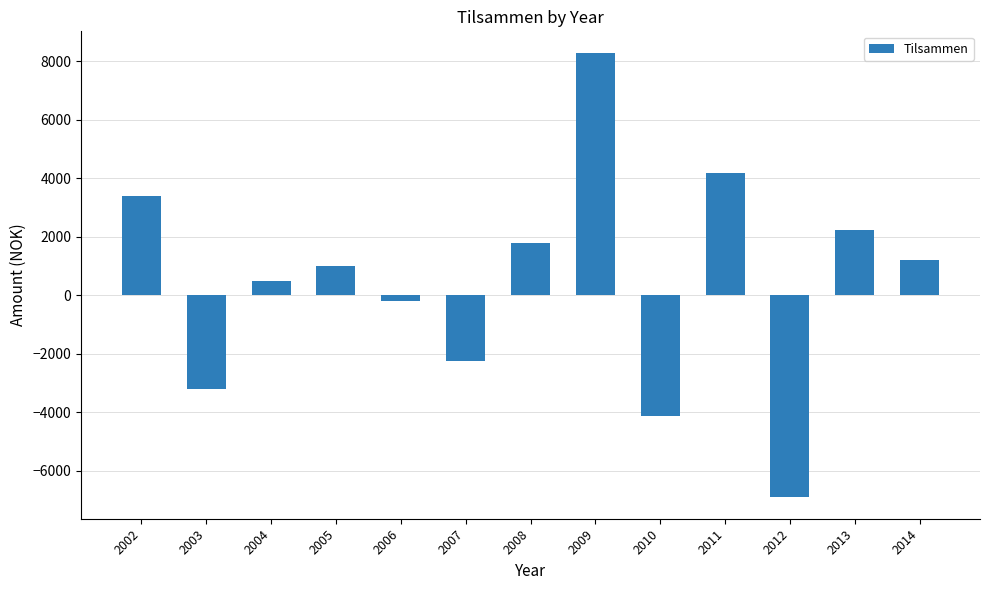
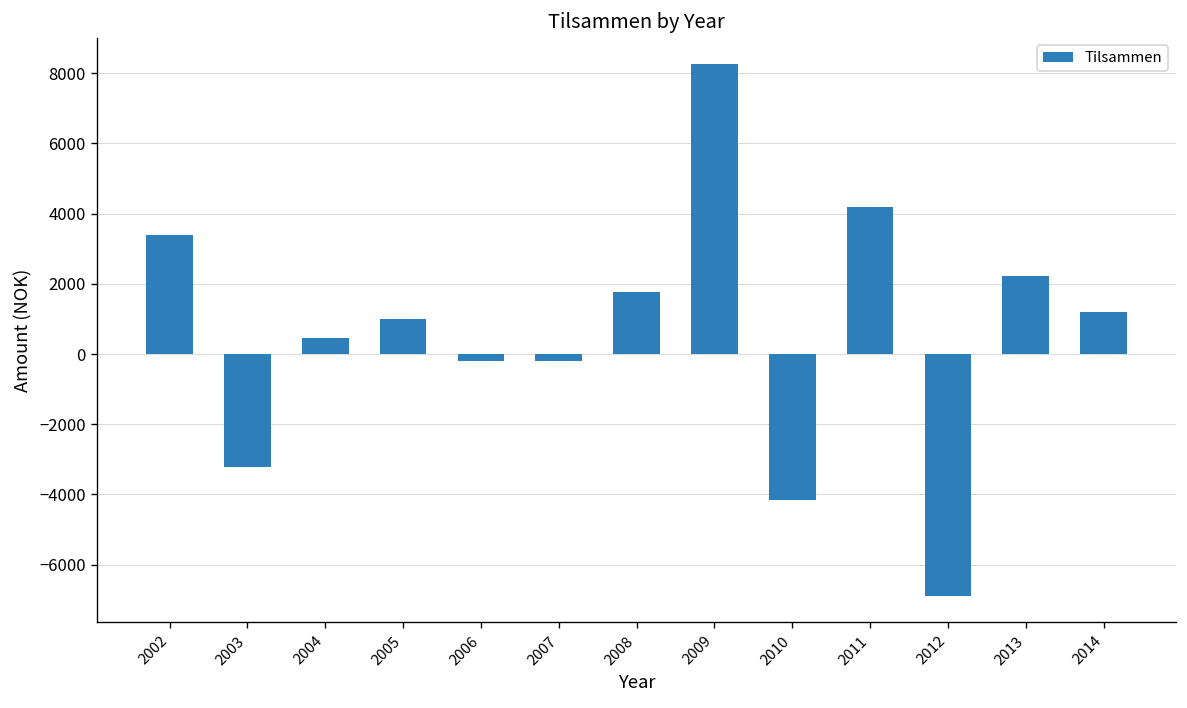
  {
    "2002": 3400,
    "2003": -3200,
    "2004": 500,
    "2005": 1000,
    "2006": -200,
-   "2007": -2300,
+   "2007": -200,
    "2008": 1800,
    "2009": 8300,
    "2010": -4200,
    "2011": 4200,
    "2012": -6900,
    "2013": 2200,
    "2014": 1200
  }
